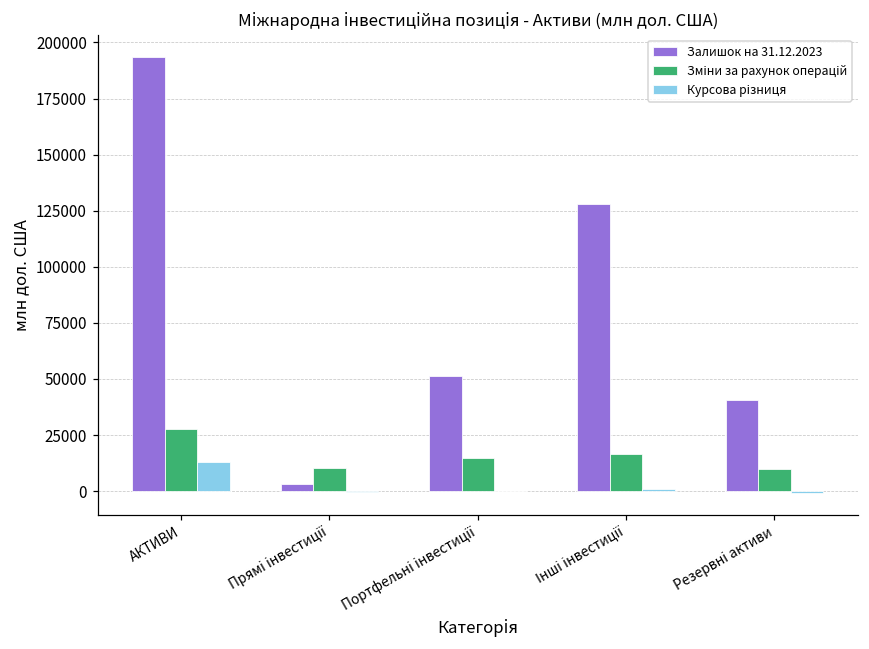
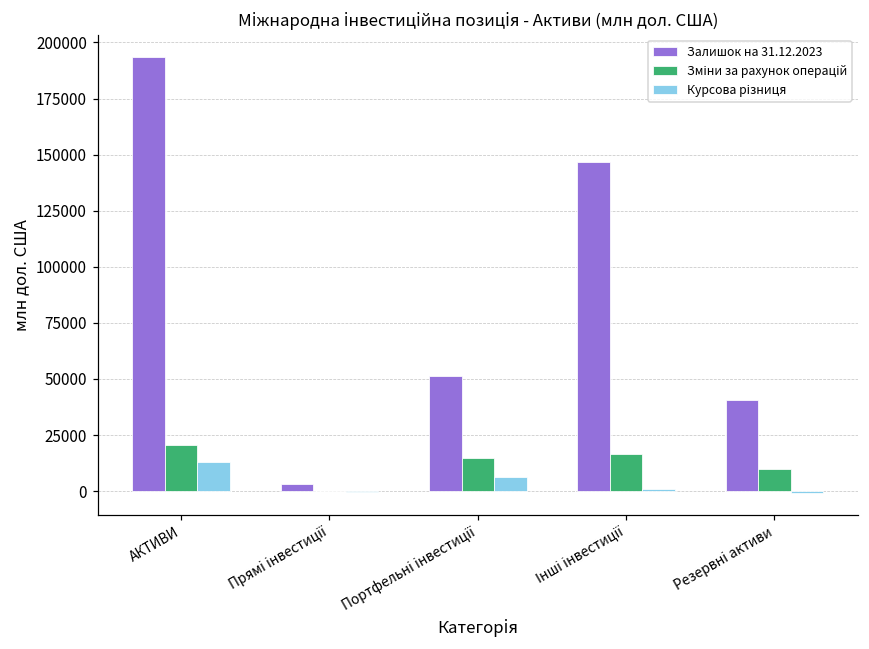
  {
    "Залишок на 31.12.2023": {
      "АКТИВИ": 194000,
      "Прямі інвестиції": 3000,
      "Портфельні інвестиції": 51000,
-     "Інші інвестиції": 128000,
+     "Інші інвестиції": 146000,
      "Резервні активи": 41000
    },
    "Зміни за рахунок операцій": {
-     "АКТИВИ": 28000,
-     "Прямі інвестиції": 10000,
+     "АКТИВИ": 21000,
+     "Прямі інвестиції": 0,
      "Портфельні інвестиції": 15000,
      "Інші інвестиції": 17000,
      "Резервні активи": 10000
    },
    "Курсова різниця": {
      "АКТИВИ": 13000,
-     "Портфельні інвестиції": 0
+     "Портфельні інвестиції": 6000
    }
  }
